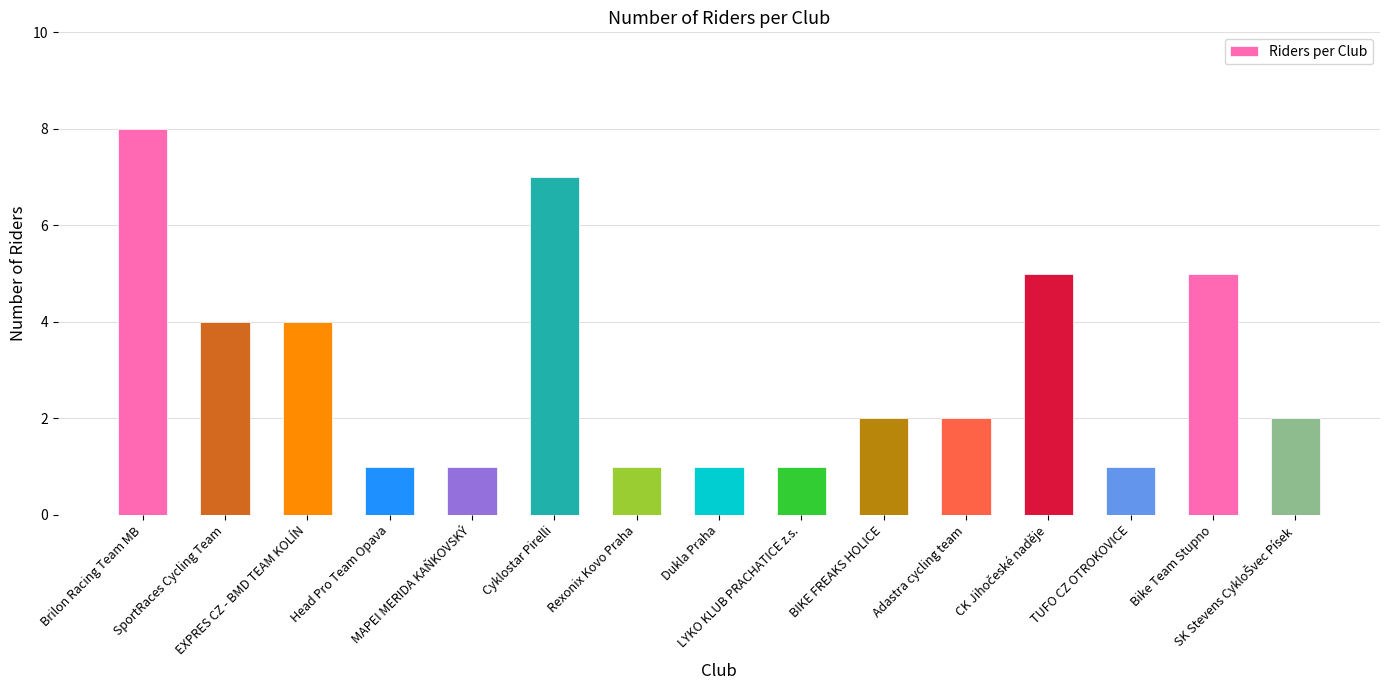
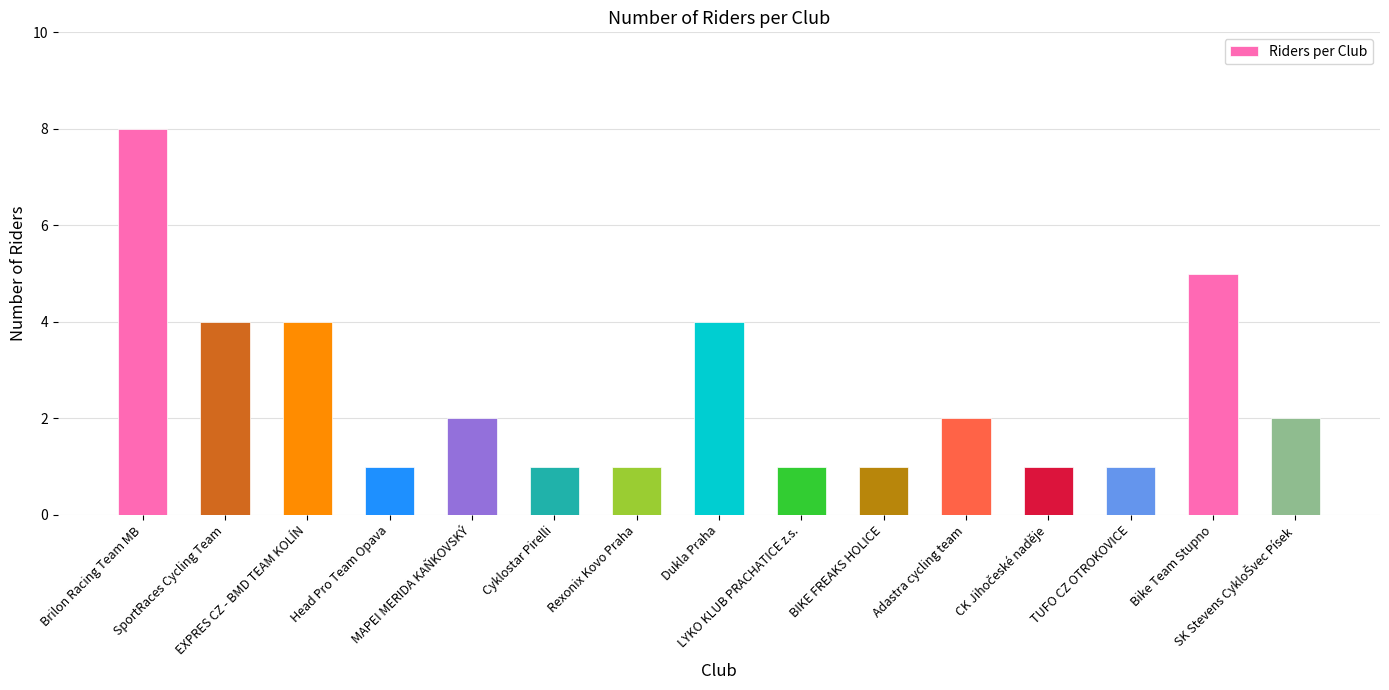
  {
    "Brilon Racing Team MB": 8,
    "SportRaces Cycling Team": 4,
    "EXPRES CZ - BMD TEAM KOLÍN": 4,
    "Head Pro Team Opava": 1,
-   "MAPEI MERIDA KAŇKOVSKÝ": 1,
-   "Cyklostar Pirelli": 7,
+   "MAPEI MERIDA KAŇKOVSKÝ": 2,
+   "Cyklostar Pirelli": 1,
    "Rexonix Kovo Praha": 1,
-   "Dukla Praha": 1,
+   "Dukla Praha": 4,
    "LYKO KLUB PRACHATICE z.s.": 1,
-   "BIKE FREAKS HOLICE": 2,
+   "BIKE FREAKS HOLICE": 1,
    "Adastra cycling team": 2,
-   "CK Jihočeské naděje": 5,
+   "CK Jihočeské naděje": 1,
    "TUFO CZ OTROKOVICE": 1,
    "Bike Team Stupno": 5,
    "SK Stevens CykloŠvec Písek": 2
  }
